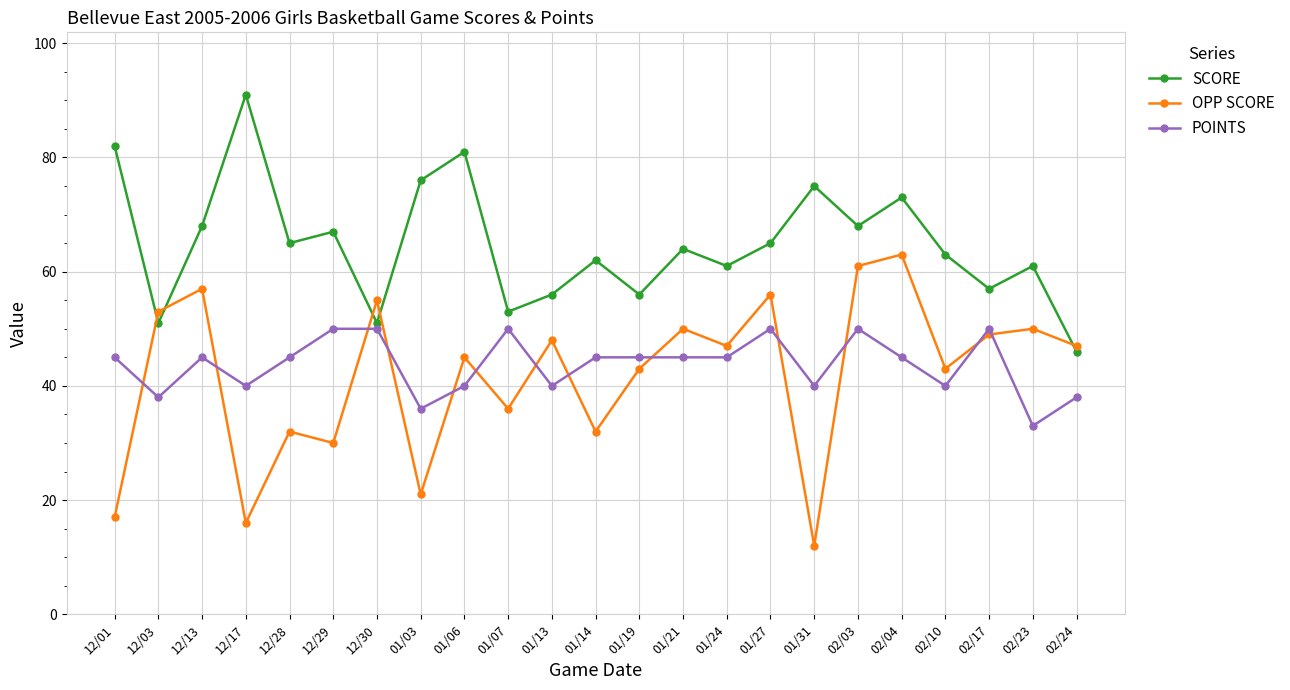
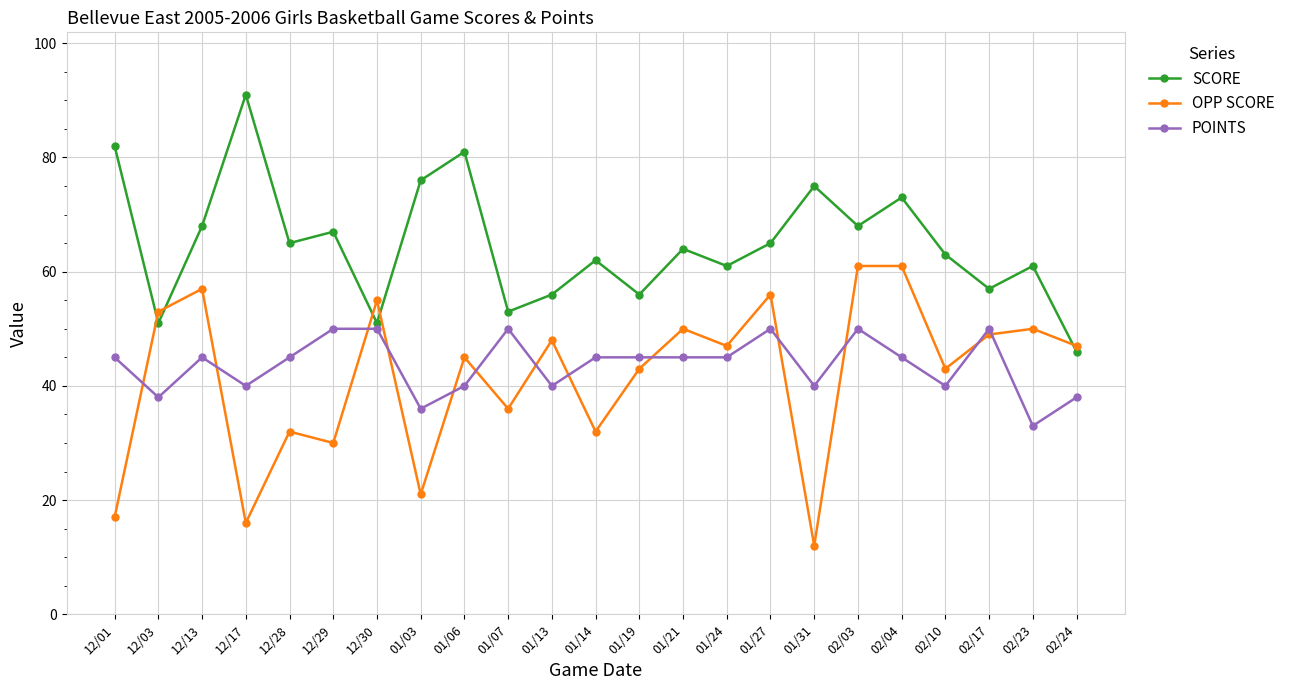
  {
    "SCORE": {
      "12/01": 82,
      "12/03": 51,
      "12/13": 68,
      "12/17": 91,
      "12/28": 65,
      "12/29": 67,
      "12/30": 51,
      "01/03": 76,
      "01/06": 81,
      "01/07": 53,
      "01/13": 56,
      "01/14": 62,
      "01/19": 56,
      "01/21": 64,
      "01/24": 61,
      "01/27": 65,
      "01/31": 75,
      "02/03": 68,
      "02/04": 73,
      "02/10": 63,
      "02/17": 57,
      "02/23": 61,
      "02/24": 46
    },
    "OPP SCORE": {
      "12/01": 17,
      "12/03": 53,
      "12/13": 57,
      "12/17": 16,
      "12/28": 32,
      "12/29": 30,
      "12/30": 55,
      "01/03": 21,
      "01/06": 45,
      "01/07": 36,
      "01/13": 48,
      "01/14": 32,
      "01/19": 43,
      "01/21": 50,
      "01/24": 47,
      "01/27": 56,
      "01/31": 12,
      "02/03": 61,
-     "02/04": 63,
+     "02/04": 61,
      "02/10": 43,
      "02/17": 49,
      "02/23": 50,
      "02/24": 47
    },
    "POINTS": {
      "12/01": 45,
      "12/03": 38,
      "12/13": 45,
      "12/17": 40,
      "12/28": 45,
      "12/29": 50,
      "12/30": 50,
      "01/03": 36,
      "01/06": 40,
      "01/07": 50,
      "01/13": 40,
      "01/14": 45,
      "01/19": 45,
      "01/21": 45,
      "01/24": 45,
      "01/27": 50,
      "01/31": 40,
      "02/03": 50,
      "02/04": 45,
      "02/10": 40,
      "02/17": 50,
      "02/23": 33,
      "02/24": 38
    }
  }
